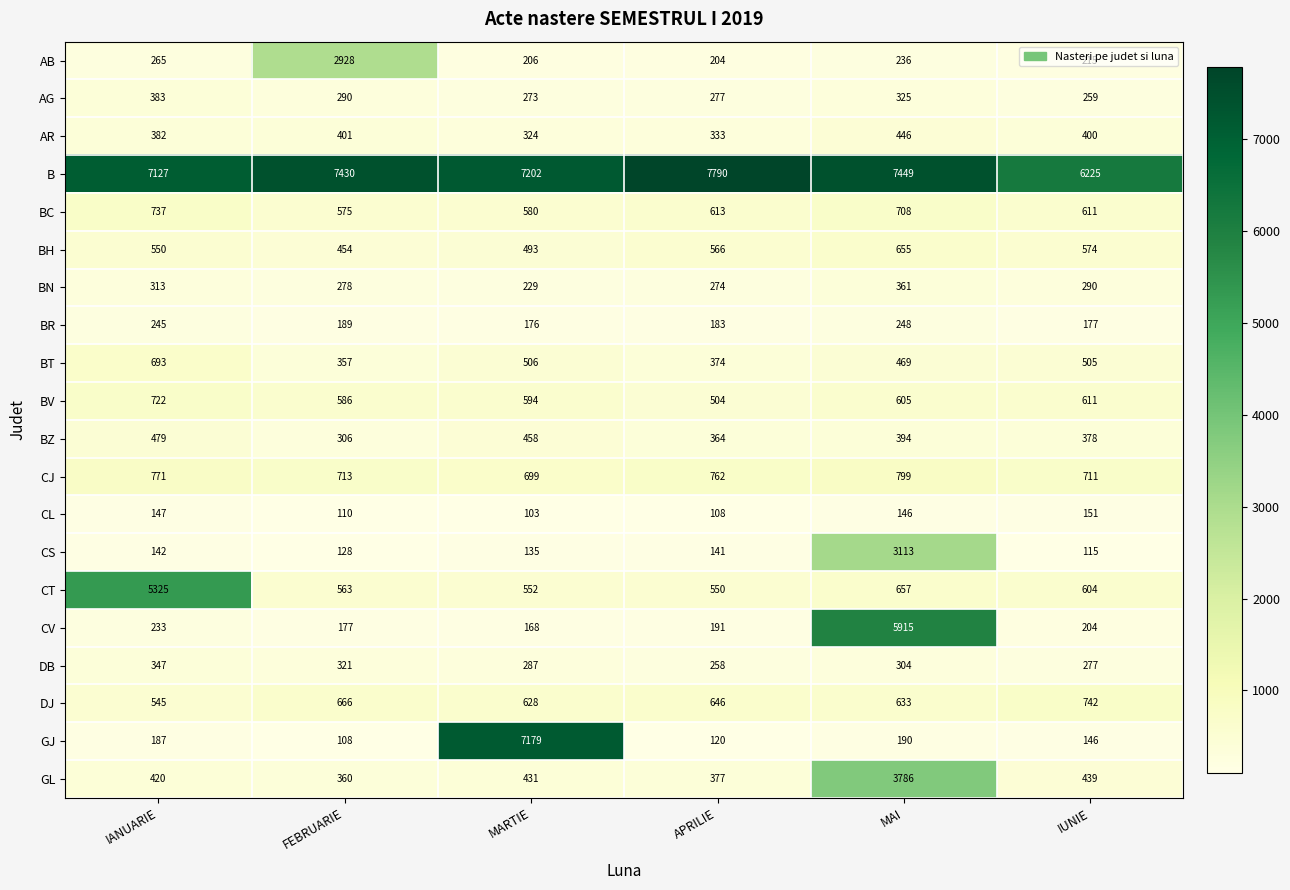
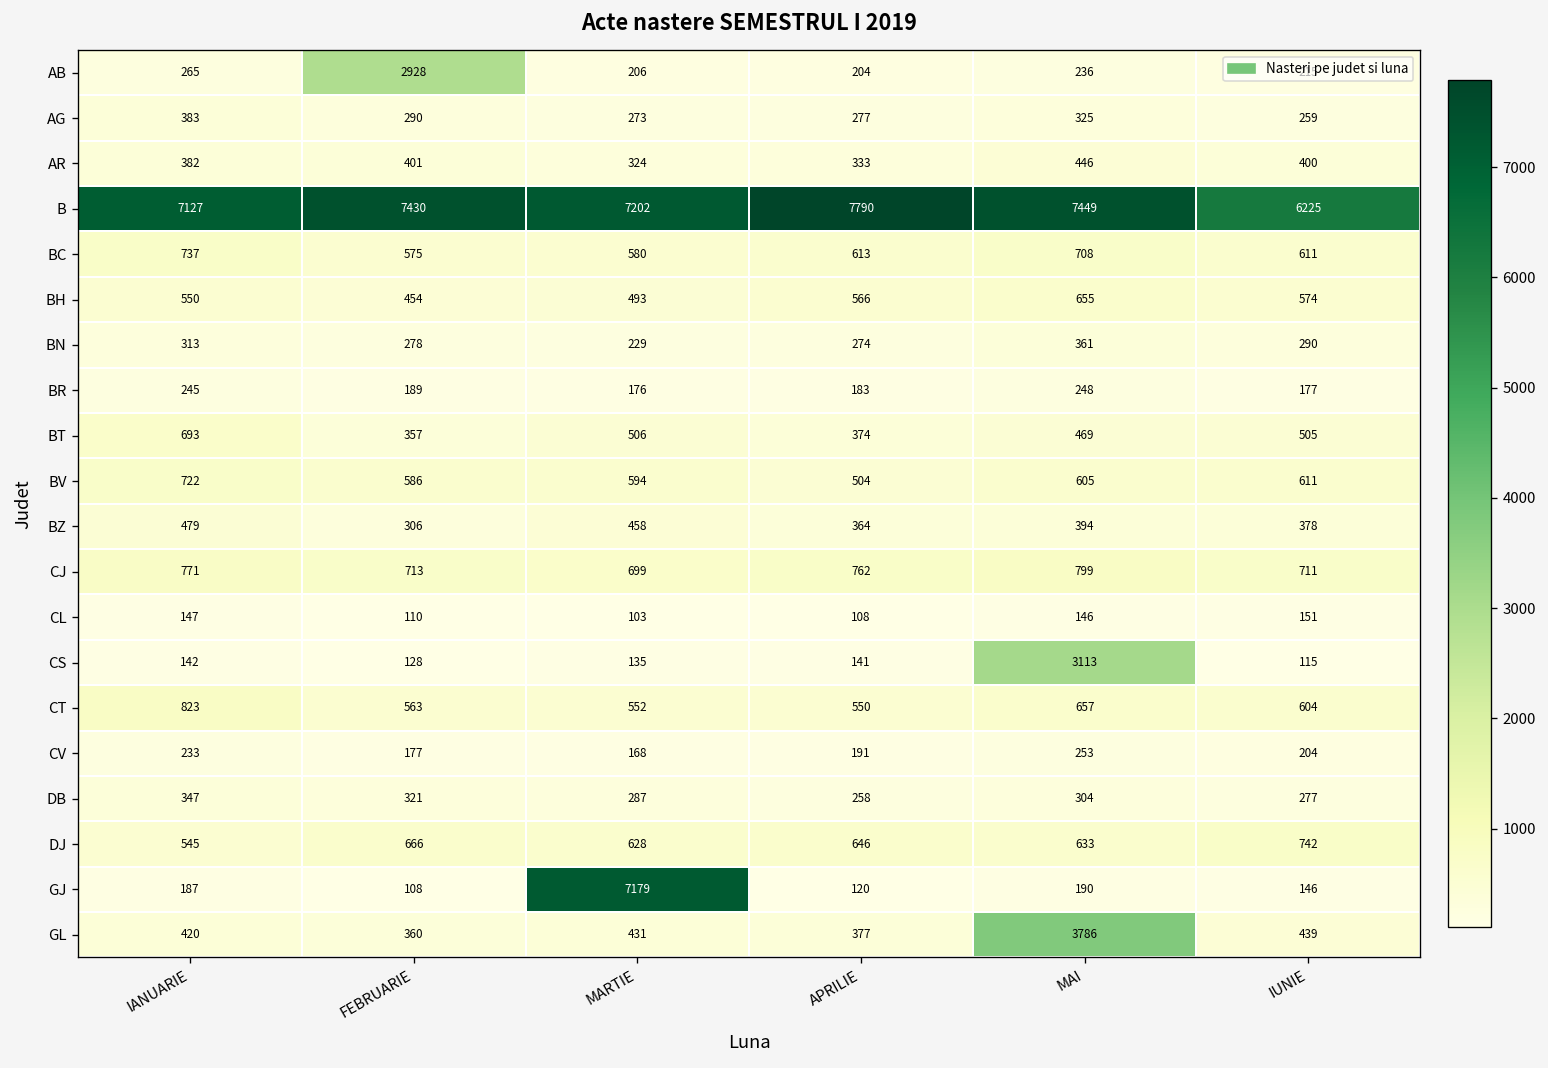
  {
    "AB": {
      "IANUARIE": 265,
      "FEBRUARIE": 2928,
      "MARTIE": 206,
      "APRILIE": 204,
      "MAI": 236
    },
    "AG": {
      "IANUARIE": 383,
      "FEBRUARIE": 290,
      "MARTIE": 273,
      "APRILIE": 277,
      "MAI": 325,
      "IUNIE": 259
    },
    "AR": {
      "IANUARIE": 382,
      "FEBRUARIE": 401,
      "MARTIE": 324,
      "APRILIE": 333,
      "MAI": 446,
      "IUNIE": 400
    },
    "B": {
      "IANUARIE": 7127,
      "FEBRUARIE": 7430,
      "MARTIE": 7202,
      "APRILIE": 7790,
      "MAI": 7449,
      "IUNIE": 6225
    },
    "BC": {
      "IANUARIE": 737,
      "FEBRUARIE": 575,
      "MARTIE": 580,
      "APRILIE": 613,
      "MAI": 708,
      "IUNIE": 611
    },
    "BH": {
      "IANUARIE": 550,
      "FEBRUARIE": 454,
      "MARTIE": 493,
      "APRILIE": 566,
      "MAI": 655,
      "IUNIE": 574
    },
    "BN": {
      "IANUARIE": 313,
      "FEBRUARIE": 278,
      "MARTIE": 229,
      "APRILIE": 274,
      "MAI": 361,
      "IUNIE": 290
    },
    "BR": {
      "IANUARIE": 245,
      "FEBRUARIE": 189,
      "MARTIE": 176,
      "APRILIE": 183,
      "MAI": 248,
      "IUNIE": 177
    },
    "BT": {
      "IANUARIE": 693,
      "FEBRUARIE": 357,
      "MARTIE": 506,
      "APRILIE": 374,
      "MAI": 469,
      "IUNIE": 505
    },
    "BV": {
      "IANUARIE": 722,
      "FEBRUARIE": 586,
      "MARTIE": 594,
      "APRILIE": 504,
      "MAI": 605,
      "IUNIE": 611
    },
    "BZ": {
      "IANUARIE": 479,
      "FEBRUARIE": 306,
      "MARTIE": 458,
      "APRILIE": 364,
      "MAI": 394,
      "IUNIE": 378
    },
    "CJ": {
      "IANUARIE": 771,
      "FEBRUARIE": 713,
      "MARTIE": 699,
      "APRILIE": 762,
      "MAI": 799,
      "IUNIE": 711
    },
    "CL": {
      "IANUARIE": 147,
      "FEBRUARIE": 110,
      "MARTIE": 103,
      "APRILIE": 108,
      "MAI": 146,
      "IUNIE": 151
    },
    "CS": {
      "IANUARIE": 142,
      "FEBRUARIE": 128,
      "MARTIE": 135,
      "APRILIE": 141,
      "MAI": 3113,
      "IUNIE": 115
    },
    "CT": {
-     "IANUARIE": 5325,
+     "IANUARIE": 823,
      "FEBRUARIE": 563,
      "MARTIE": 552,
      "APRILIE": 550,
      "MAI": 657,
      "IUNIE": 604
    },
    "CV": {
      "IANUARIE": 233,
      "FEBRUARIE": 177,
      "MARTIE": 168,
      "APRILIE": 191,
-     "MAI": 5915,
+     "MAI": 253,
      "IUNIE": 204
    },
    "DB": {
      "IANUARIE": 347,
      "FEBRUARIE": 321,
      "MARTIE": 287,
      "APRILIE": 258,
      "MAI": 304,
      "IUNIE": 277
    },
    "DJ": {
      "IANUARIE": 545,
      "FEBRUARIE": 666,
      "MARTIE": 628,
      "APRILIE": 646,
      "MAI": 633,
      "IUNIE": 742
    },
    "GJ": {
      "IANUARIE": 187,
      "FEBRUARIE": 108,
      "MARTIE": 7179,
      "APRILIE": 120,
      "MAI": 190,
      "IUNIE": 146
    },
    "GL": {
      "IANUARIE": 420,
      "FEBRUARIE": 360,
      "MARTIE": 431,
      "APRILIE": 377,
      "MAI": 3786,
      "IUNIE": 439
    }
  }
